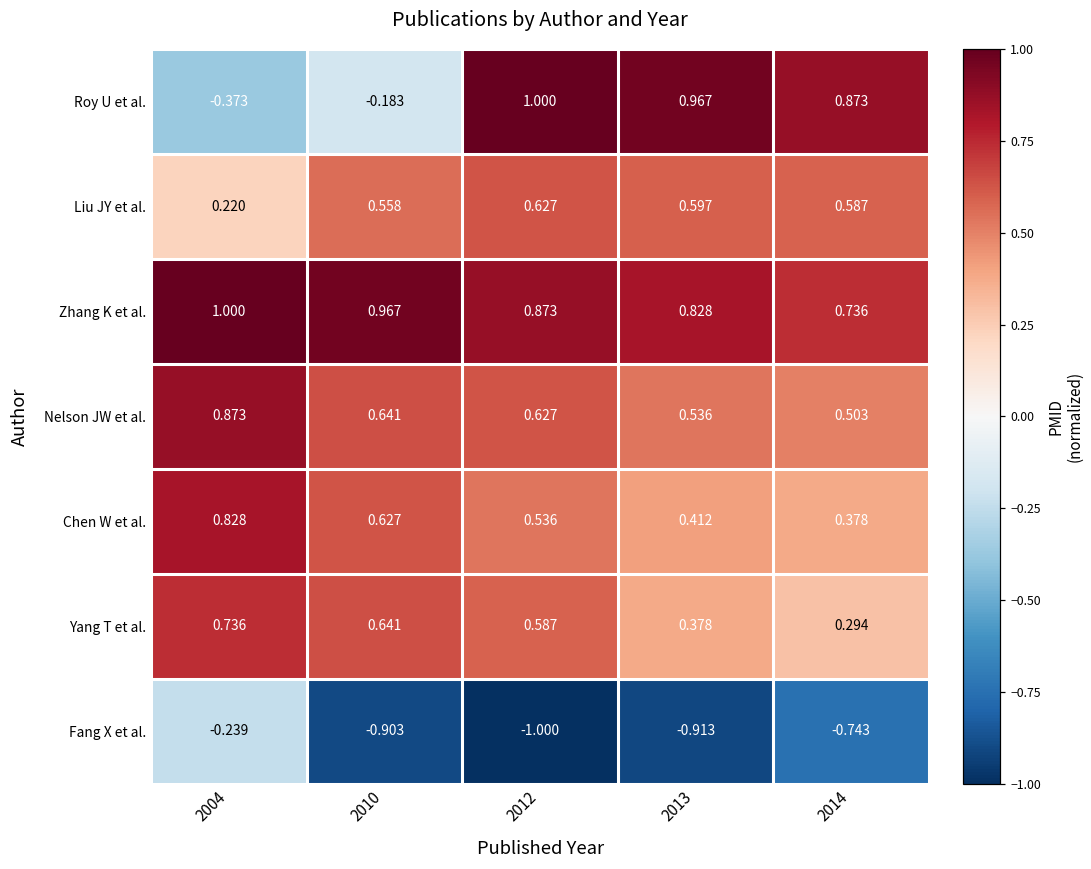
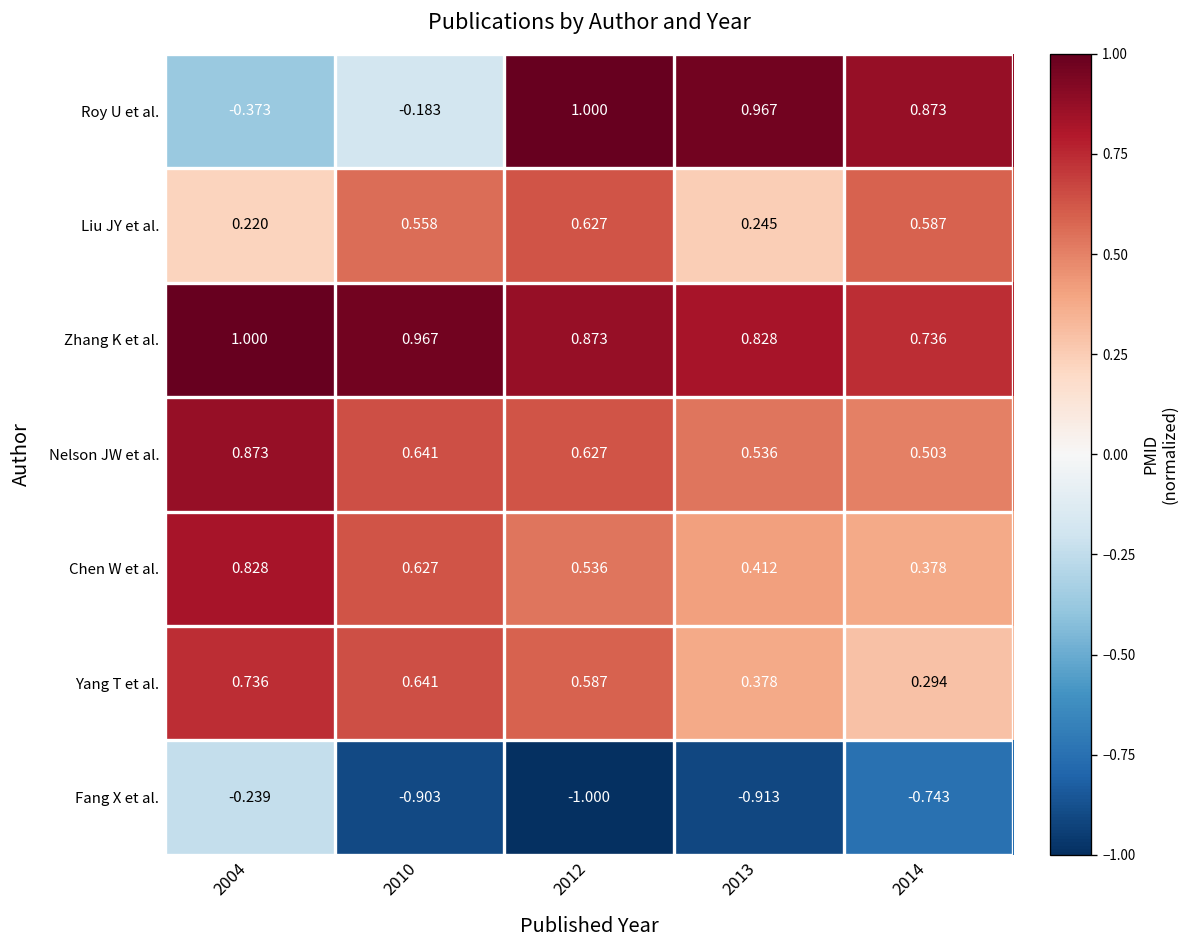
  {
    "Roy U et al.": {
      "2004": -0.373,
      "2010": -0.183,
      "2012": 1.000,
      "2013": 0.967,
      "2014": 0.873
    },
    "Liu JY et al.": {
      "2004": 0.220,
      "2010": 0.558,
      "2012": 0.627,
-     "2013": 0.597,
+     "2013": 0.245,
      "2014": 0.587
    },
    "Zhang K et al.": {
      "2004": 1.000,
      "2010": 0.967,
      "2012": 0.873,
      "2013": 0.828,
      "2014": 0.736
    },
    "Nelson JW et al.": {
      "2004": 0.873,
      "2010": 0.641,
      "2012": 0.627,
      "2013": 0.536,
      "2014": 0.503
    },
    "Chen W et al.": {
      "2004": 0.828,
      "2010": 0.627,
      "2012": 0.536,
      "2013": 0.412,
      "2014": 0.378
    },
    "Yang T et al.": {
      "2004": 0.736,
      "2010": 0.641,
      "2012": 0.587,
      "2013": 0.378,
      "2014": 0.294
    },
    "Fang X et al.": {
      "2004": -0.239,
      "2010": -0.903,
      "2012": -1.000,
      "2013": -0.913,
      "2014": -0.743
    }
  }
